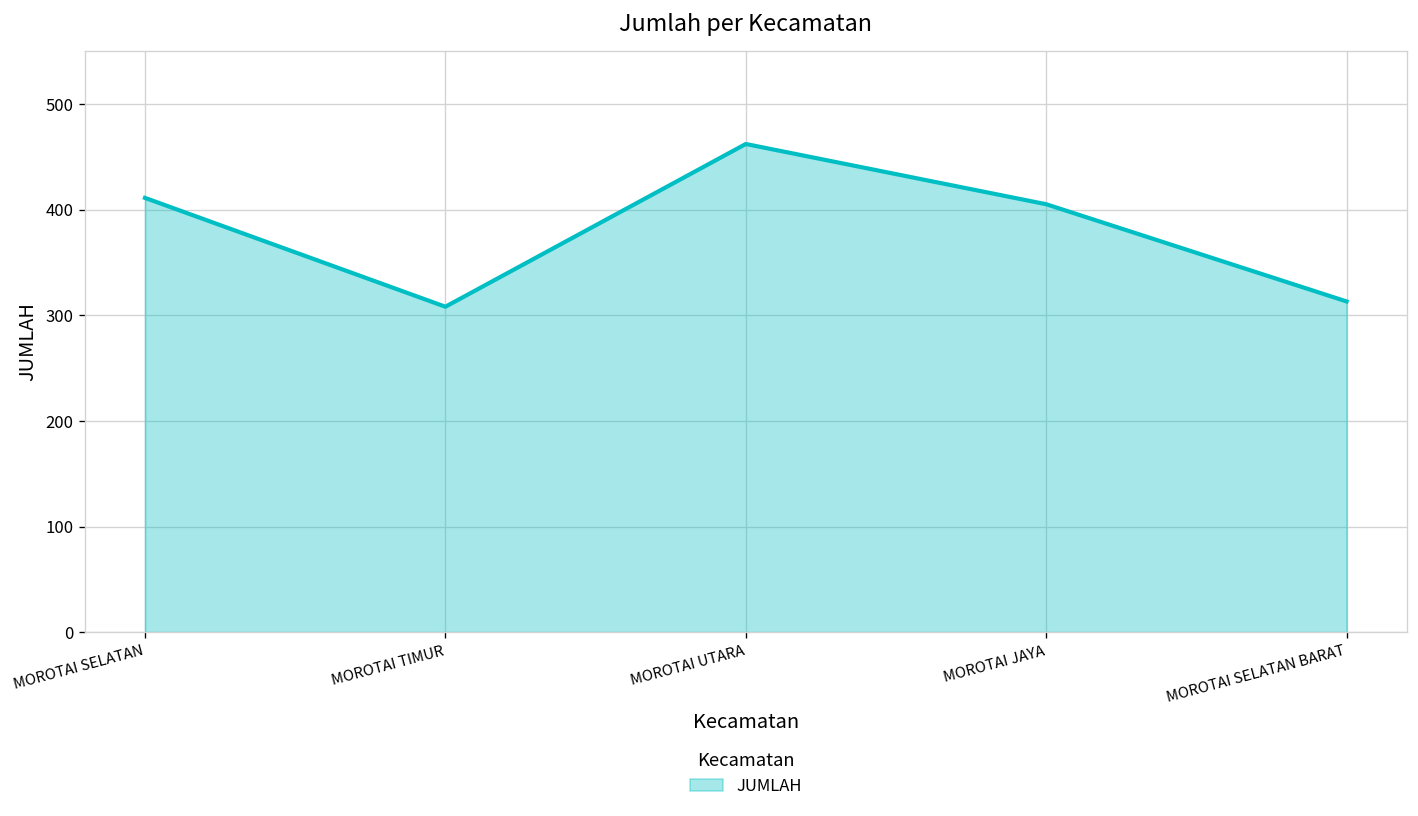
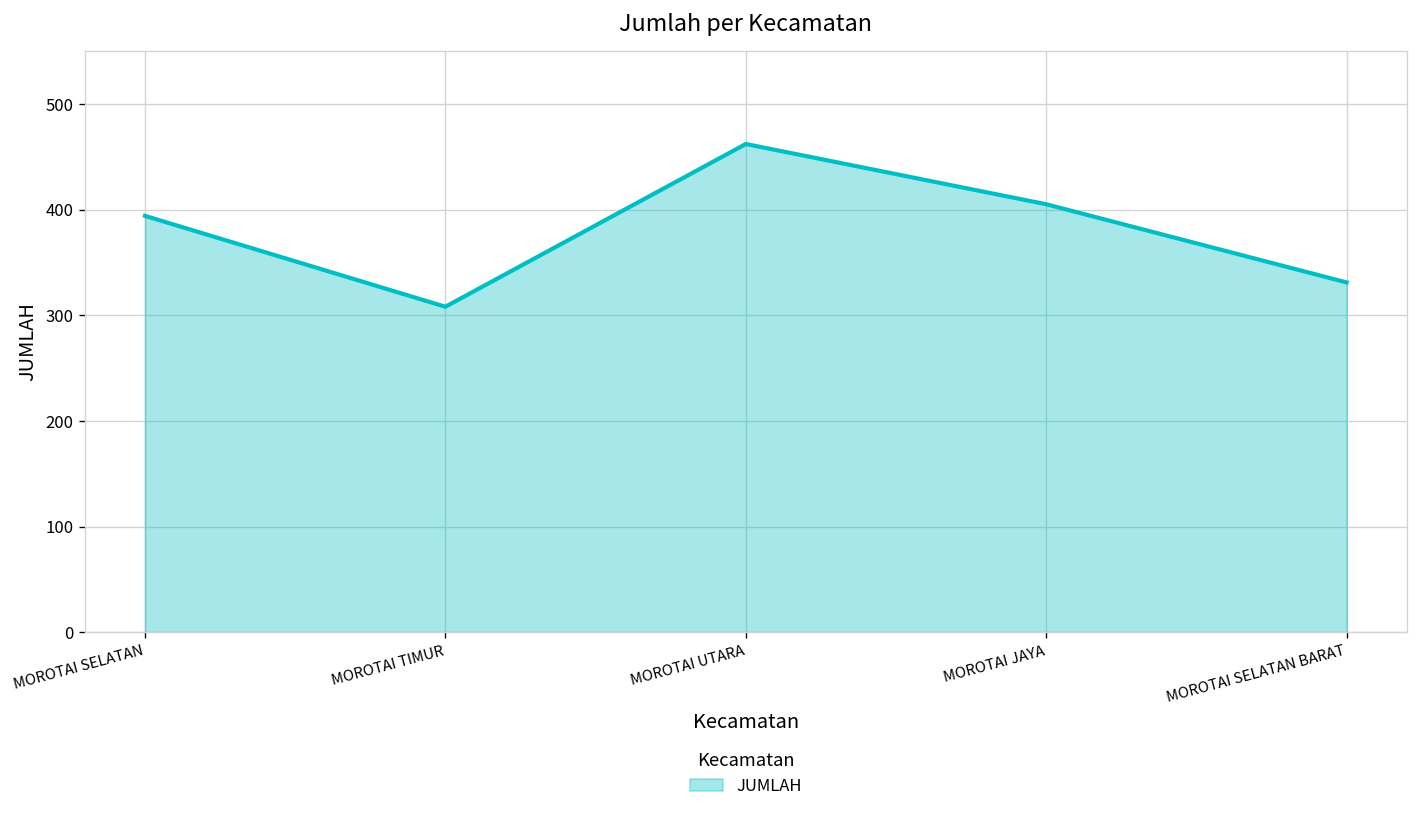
  {
-   "MOROTAI SELATAN": 410,
+   "MOROTAI SELATAN": 390,
    "MOROTAI TIMUR": 310,
    "MOROTAI UTARA": 460,
    "MOROTAI JAYA": 410,
-   "MOROTAI SELATAN BARAT": 310
+   "MOROTAI SELATAN BARAT": 330
  }
